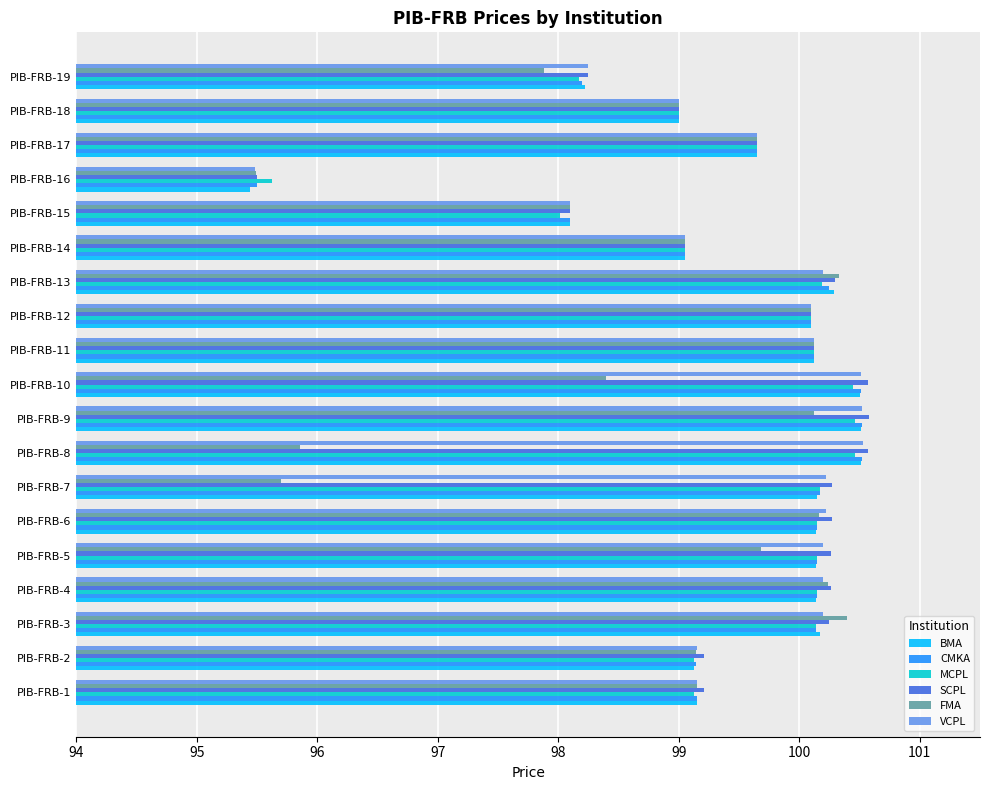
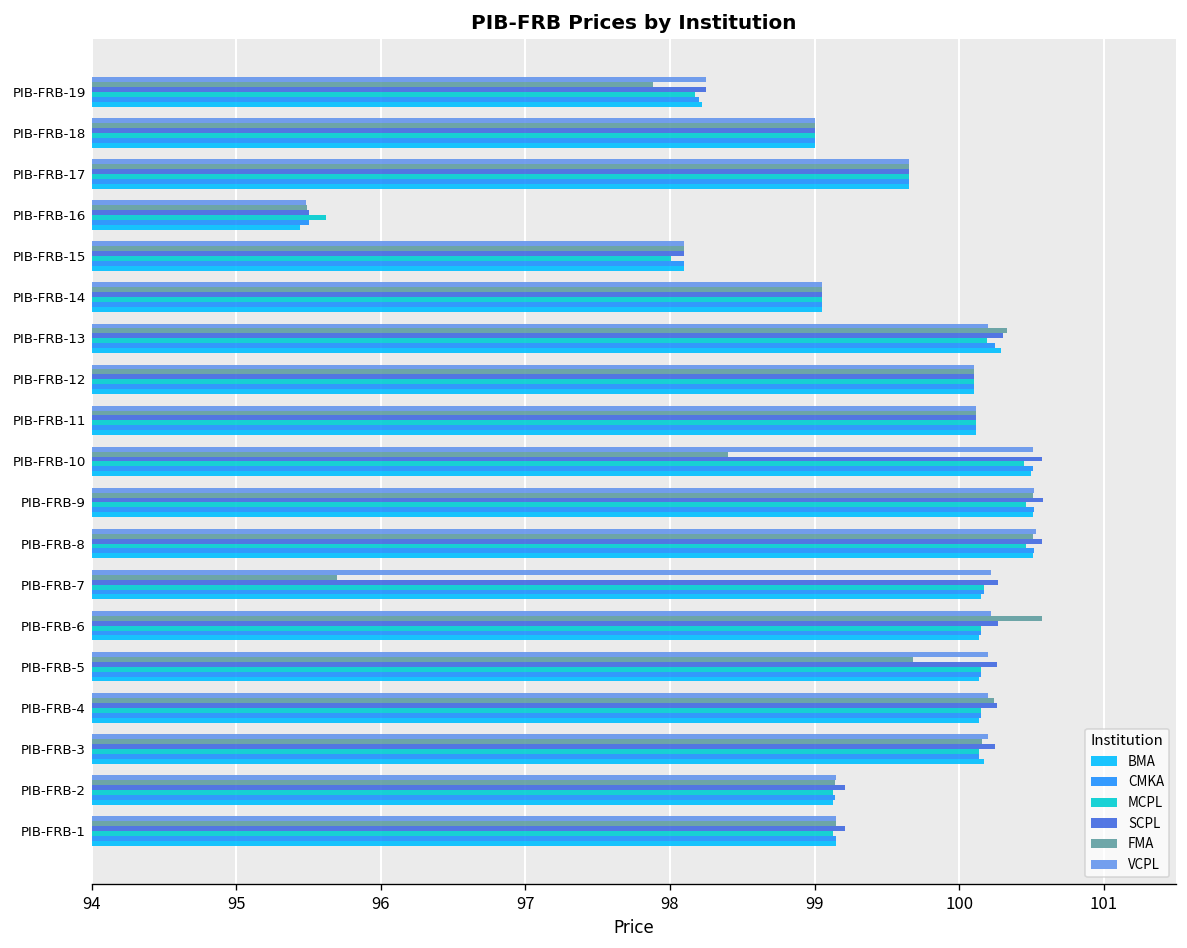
  {
    "FMA": {
      "PIB-FRB-19": 97.88,
      "PIB-FRB-18": 99.00,
      "PIB-FRB-17": 99.65,
      "PIB-FRB-16": 95.49,
      "PIB-FRB-15": 98.10,
      "PIB-FRB-14": 99.05,
      "PIB-FRB-13": 100.33,
      "PIB-FRB-12": 100.10,
      "PIB-FRB-11": 100.12,
      "PIB-FRB-10": 98.40,
-     "PIB-FRB-9": 100.12,
-     "PIB-FRB-8": 95.86,
+     "PIB-FRB-9": 100.51,
+     "PIB-FRB-8": 100.51,
      "PIB-FRB-7": 95.70,
-     "PIB-FRB-6": 100.16,
+     "PIB-FRB-6": 100.57,
      "PIB-FRB-5": 99.68,
      "PIB-FRB-4": 100.24,
-     "PIB-FRB-3": 100.40,
+     "PIB-FRB-3": 100.16,
      "PIB-FRB-2": 99.14,
      "PIB-FRB-1": 99.15
    }
  }
